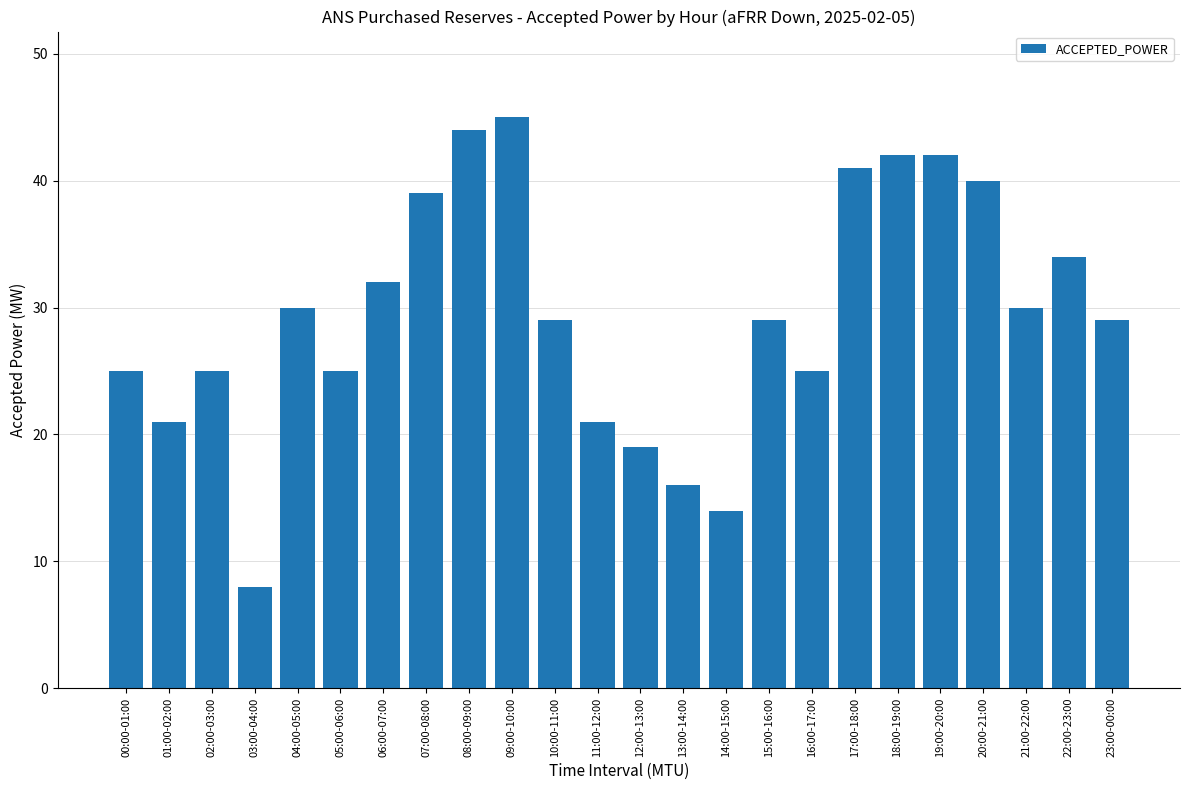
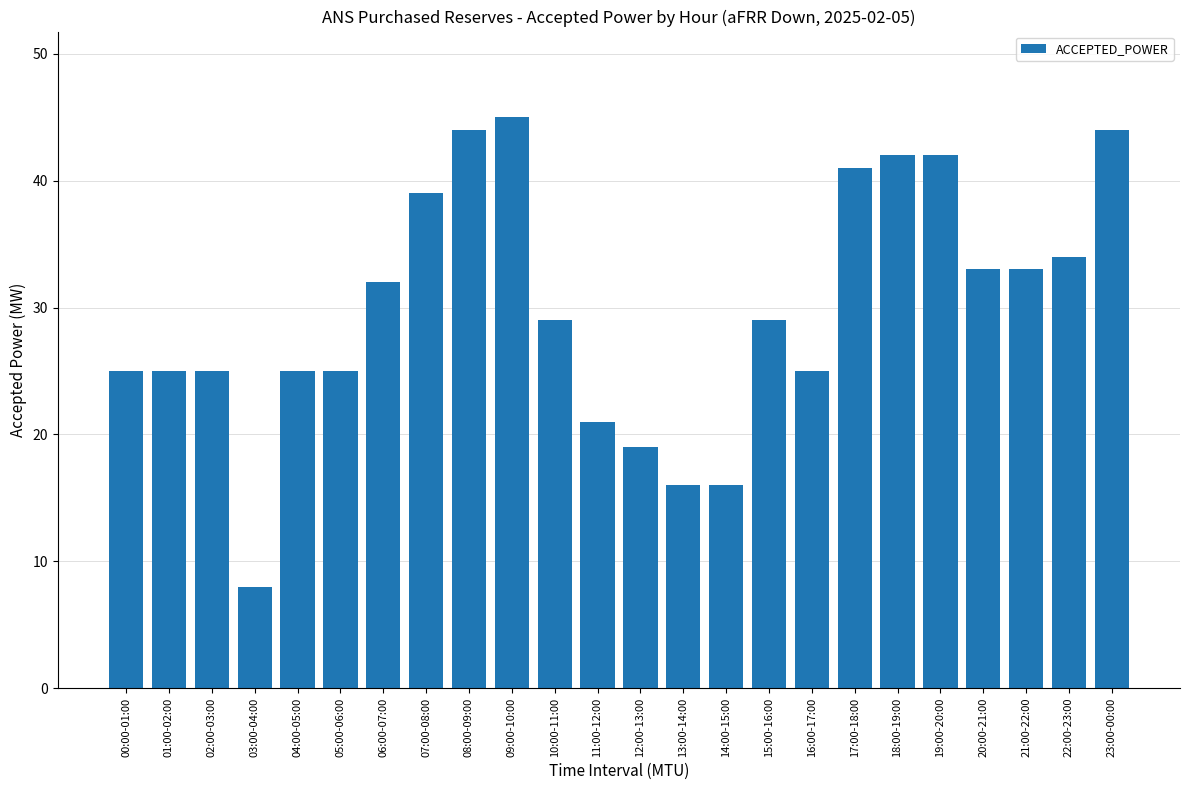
  {
    "00:00-01:00": 25,
-   "01:00-02:00": 21,
+   "01:00-02:00": 25,
    "02:00-03:00": 25,
    "03:00-04:00": 8,
-   "04:00-05:00": 30,
+   "04:00-05:00": 25,
    "05:00-06:00": 25,
    "06:00-07:00": 32,
    "07:00-08:00": 39,
    "08:00-09:00": 44,
    "09:00-10:00": 45,
    "10:00-11:00": 29,
    "11:00-12:00": 21,
    "12:00-13:00": 19,
    "13:00-14:00": 16,
-   "14:00-15:00": 14,
+   "14:00-15:00": 16,
    "15:00-16:00": 29,
    "16:00-17:00": 25,
    "17:00-18:00": 41,
    "18:00-19:00": 42,
    "19:00-20:00": 42,
-   "20:00-21:00": 40,
-   "21:00-22:00": 30,
+   "20:00-21:00": 33,
+   "21:00-22:00": 33,
    "22:00-23:00": 34,
-   "23:00-00:00": 29
+   "23:00-00:00": 44
  }
